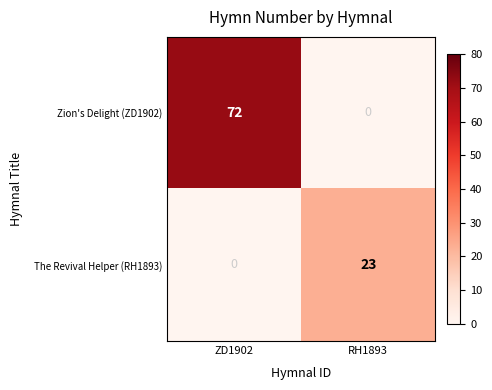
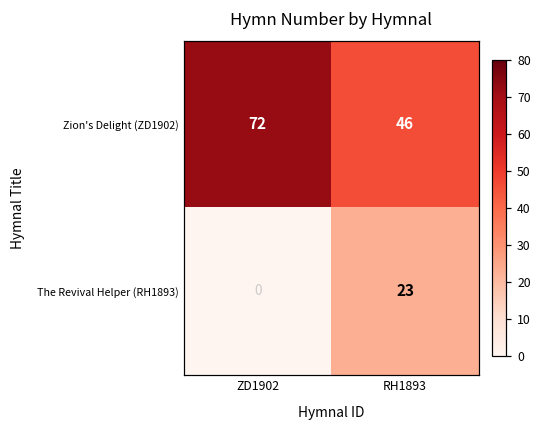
  {
    "Zion's Delight (ZD1902)": {
      "ZD1902": 72,
-     "RH1893": 0
+     "RH1893": 46
    },
    "The Revival Helper (RH1893)": {
      "ZD1902": 0,
      "RH1893": 23
    }
  }
